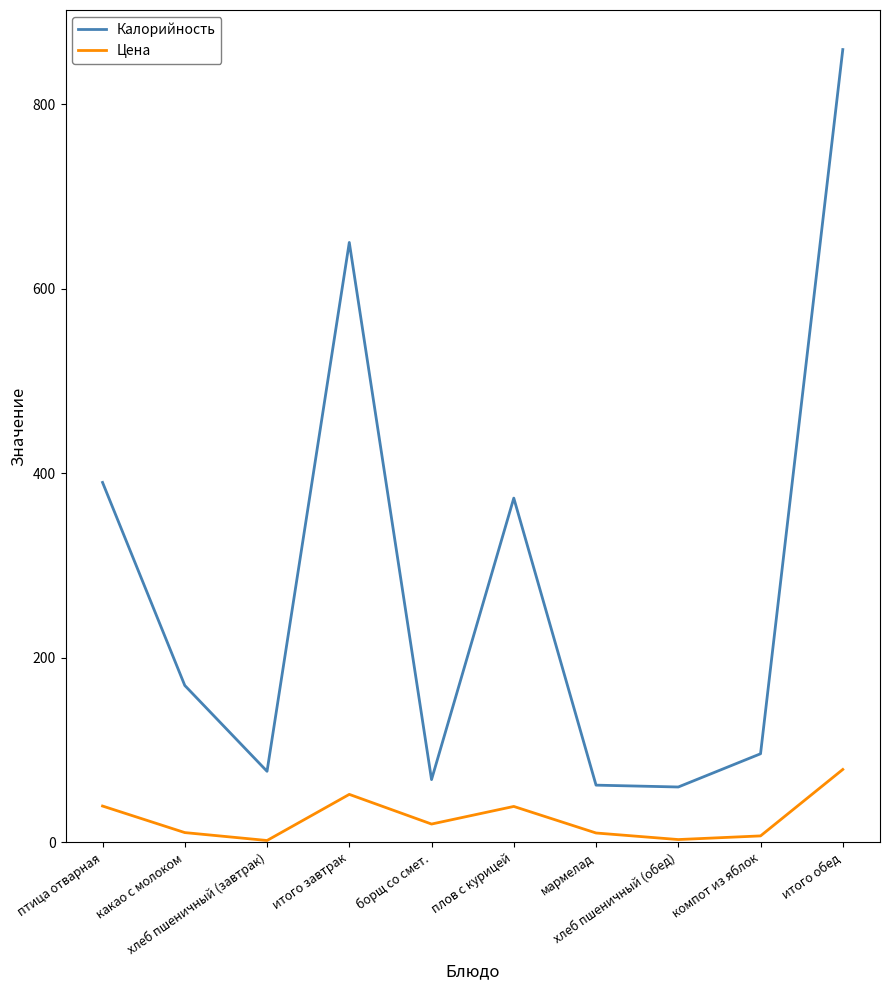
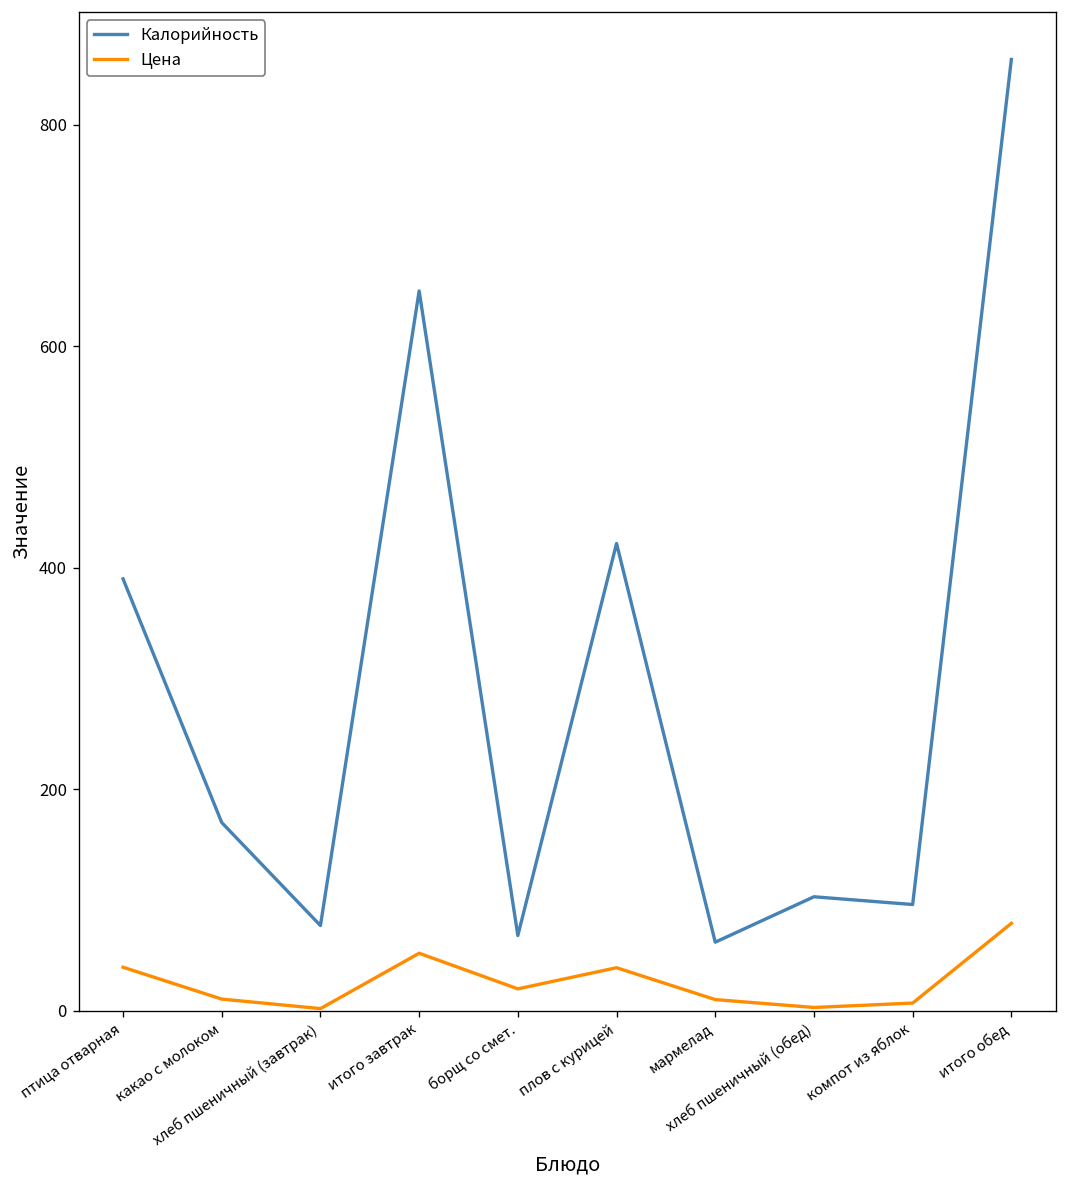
  {
    "Калорийность": {
      "птица отварная": 390,
      "какао с молоком": 170,
      "хлеб пшеничный (завтрак)": 80,
      "итого завтрак": 650,
      "борщ со смет.": 70,
-     "плов с курицей": 370,
+     "плов с курицей": 420,
      "мармелад": 60,
-     "хлеб пшеничный (обед)": 60,
+     "хлеб пшеничный (обед)": 100,
      "компот из яблок": 100,
      "итого обед": 860
    },
    "Цена": {
      "птица отварная": 40,
      "какао с молоком": 10,
      "хлеб пшеничный (завтрак)": 0,
      "итого завтрак": 50,
      "борщ со смет.": 20,
      "плов с курицей": 40,
      "мармелад": 10,
      "хлеб пшеничный (обед)": 0,
      "компот из яблок": 10,
      "итого обед": 80
    }
  }
